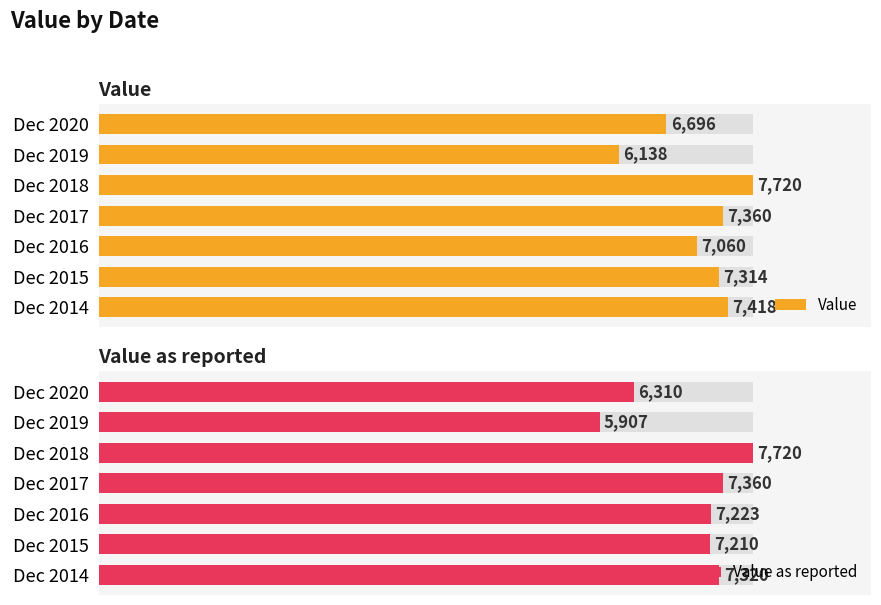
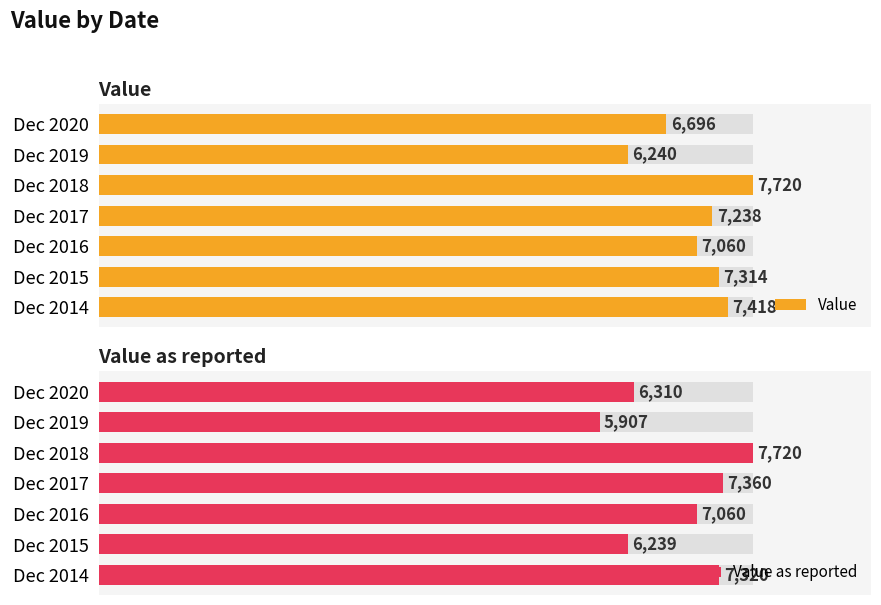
  {
    "Value": {
      "Value": {
-       "Dec 2019": "6,138",
+       "Dec 2019": "6,240",
        "Dec 2018": "7,720",
-       "Dec 2017": "7,360"
+       "Dec 2017": "7,238"
      }
    },
    "Value as reported": {
      "Value as reported": {
        "Dec 2018": "7,720",
-       "Dec 2016": "7,223",
-       "Dec 2015": "7,210"
+       "Dec 2016": "7,060",
+       "Dec 2015": "6,239"
      }
    }
  }
